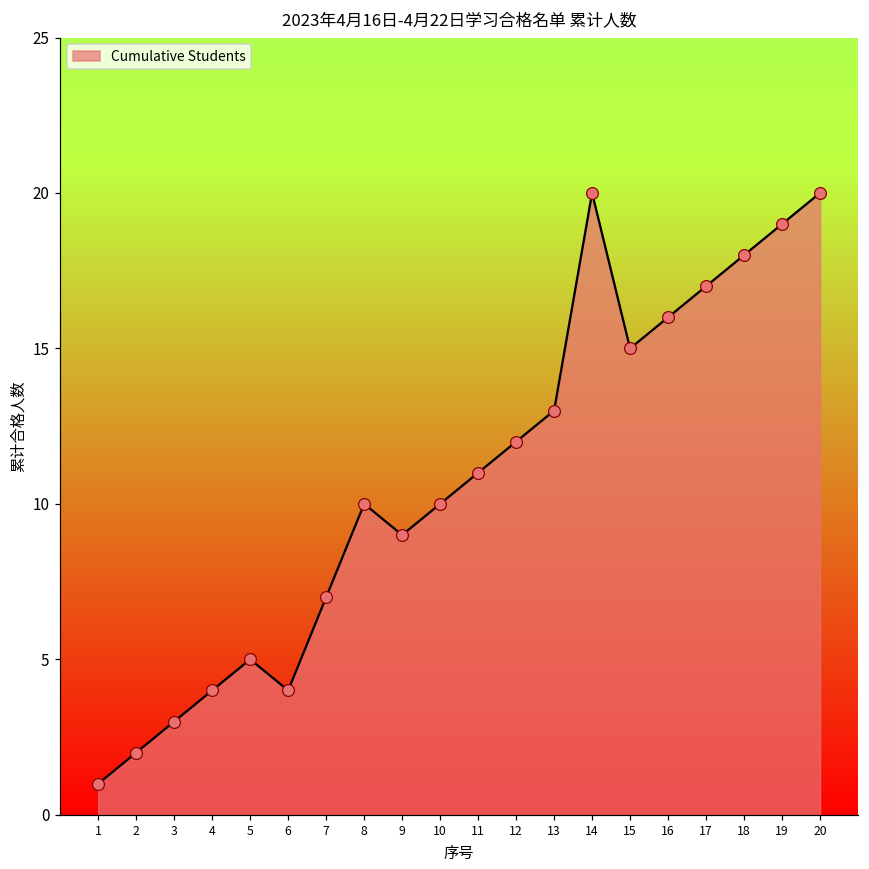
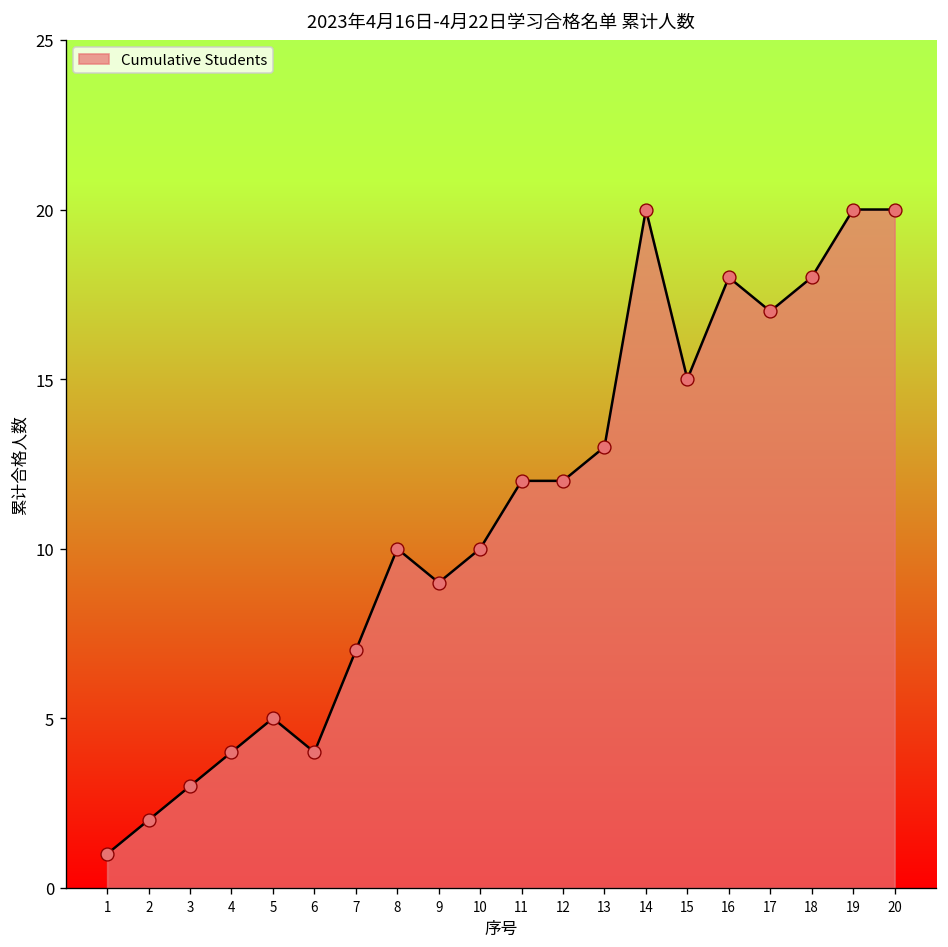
  {
    "1": 1,
    "2": 2,
    "3": 3,
    "4": 4,
    "5": 5,
    "6": 4,
    "7": 7,
    "8": 10,
    "9": 9,
    "10": 10,
-   "11": 11,
+   "11": 12,
    "12": 12,
    "13": 13,
    "14": 20,
    "15": 15,
-   "16": 16,
+   "16": 18,
    "17": 17,
    "18": 18,
-   "19": 19,
+   "19": 20,
    "20": 20
  }
